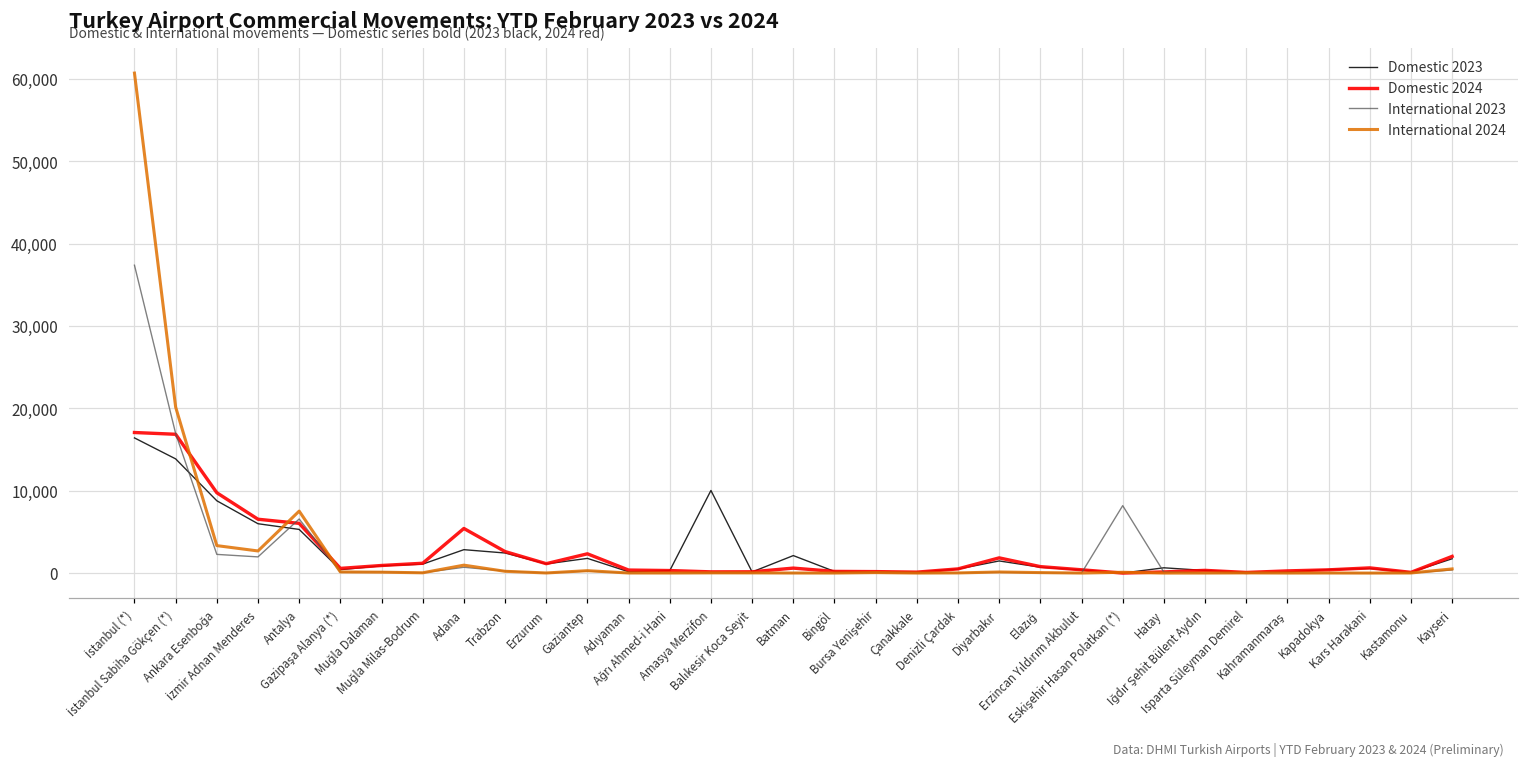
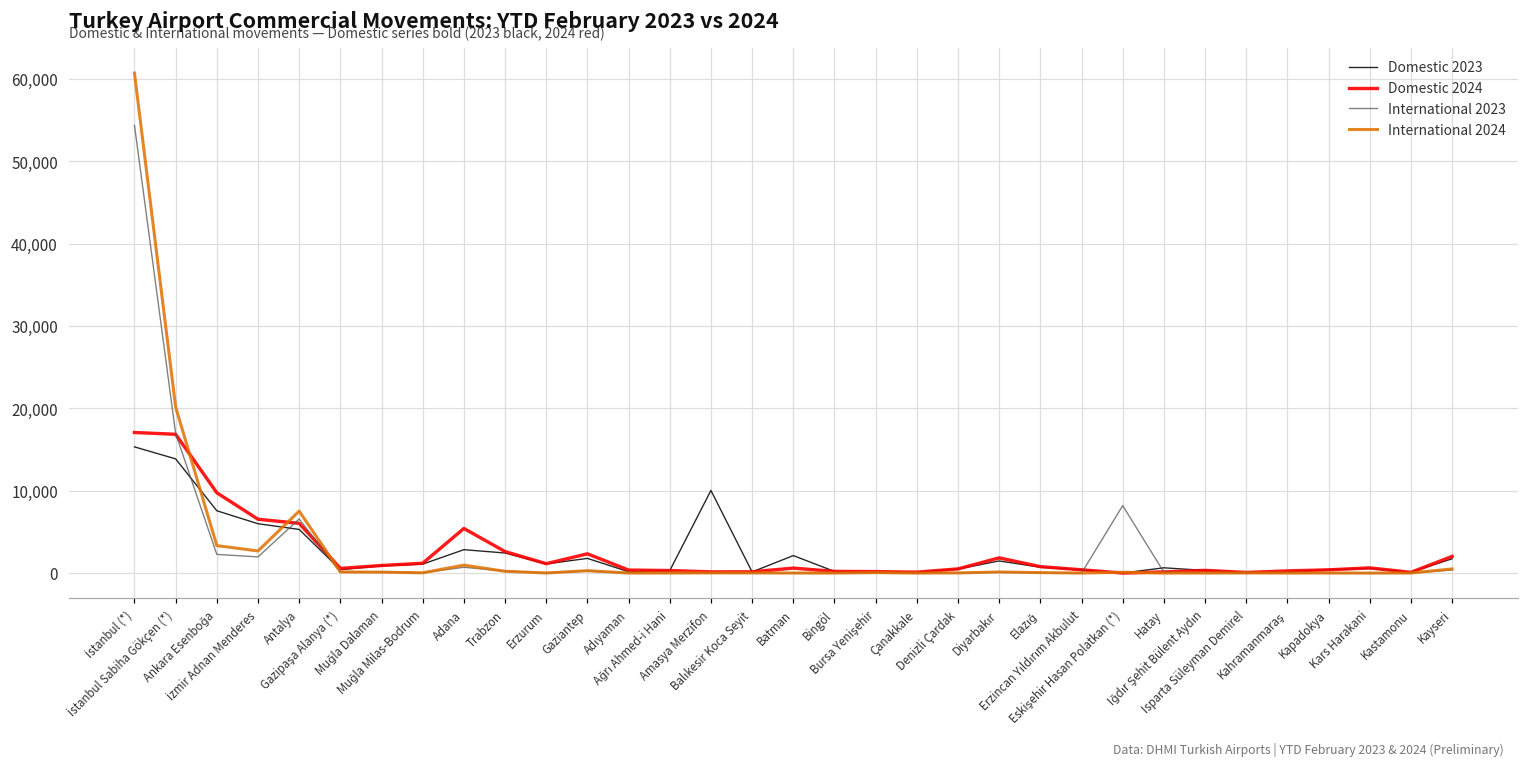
  {
    "Domestic 2023": {
-     "İstanbul (*)": "16,000",
+     "İstanbul (*)": "15,000",
      "İstanbul Sabiha Gökçen (*)": "14,000",
-     "Ankara Esenboğa": "9,000",
+     "Ankara Esenboğa": "8,000",
      "İzmir Adnan Menderes": "6,000",
      "Antalya": "5,000",
      "Adana": "3,000",
      "Gaziantep": "2,000",
      "Amasya Merzifon": "10,000",
      "Batman": "2,000",
      "Diyarbakır": "1,000",
      "Hatay": "1,000"
    },
    "Domestic 2024": {
      "İstanbul (*)": "17,000",
      "Ankara Esenboğa": "10,000",
      "İzmir Adnan Menderes": "7,000",
      "Antalya": "6,000",
      "Adana": "5,000",
      "Gaziantep": "2,000",
      "Batman": "1,000",
      "Diyarbakır": "2,000"
    },
    "International 2023": {
-     "İstanbul (*)": "37,000",
+     "İstanbul (*)": "54,000",
      "Ankara Esenboğa": "2,000",
      "İzmir Adnan Menderes": "2,000",
      "Antalya": "7,000",
      "Eskişehir Hasan Polatkan (*)": "8,000"
    },
    "International 2024": {
      "İstanbul (*)": "61,000",
      "İstanbul Sabiha Gökçen (*)": "20,000",
      "Ankara Esenboğa": "3,000",
      "İzmir Adnan Menderes": "3,000",
      "Antalya": "8,000"
    }
  }
